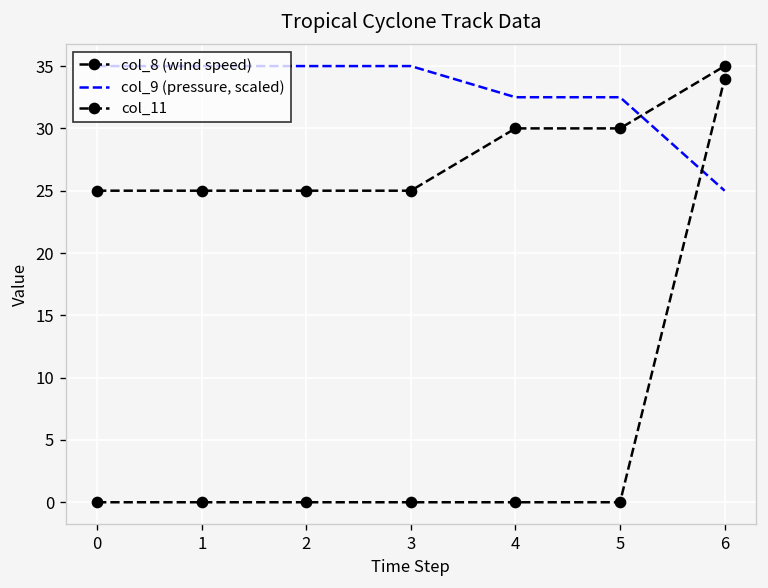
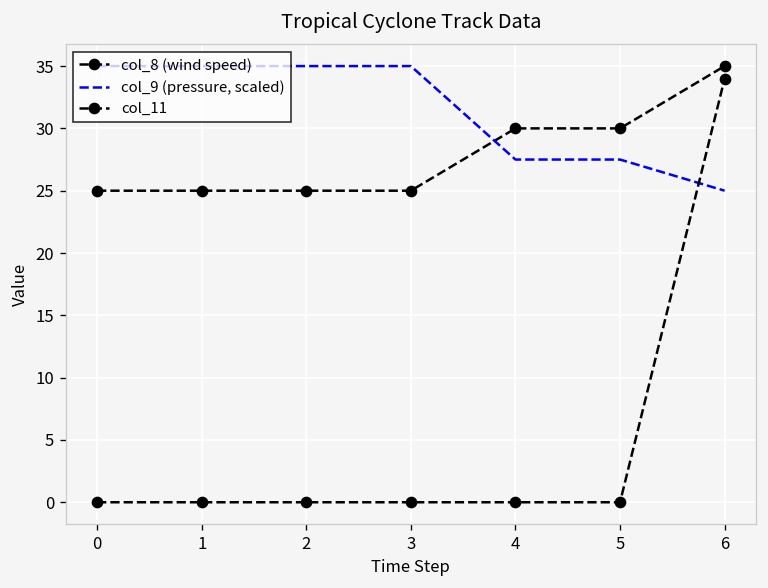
  {
    "col_9 (pressure, scaled)": {
      "2": 35.0,
      "3": 35.0,
-     "4": 32.5,
-     "5": 32.5,
+     "4": 27.5,
+     "5": 27.5,
      "6": 25.0
    }
  }
